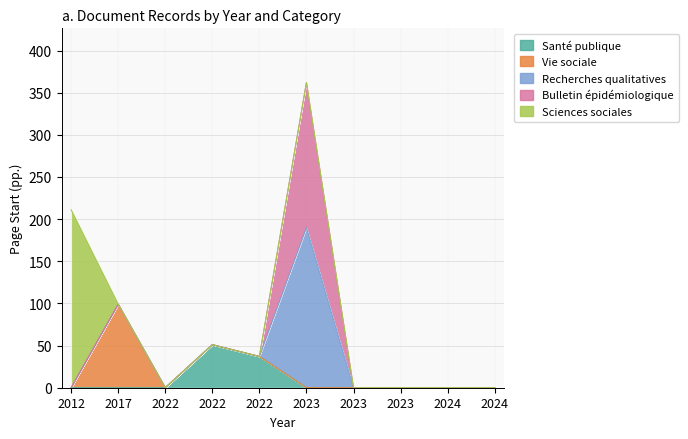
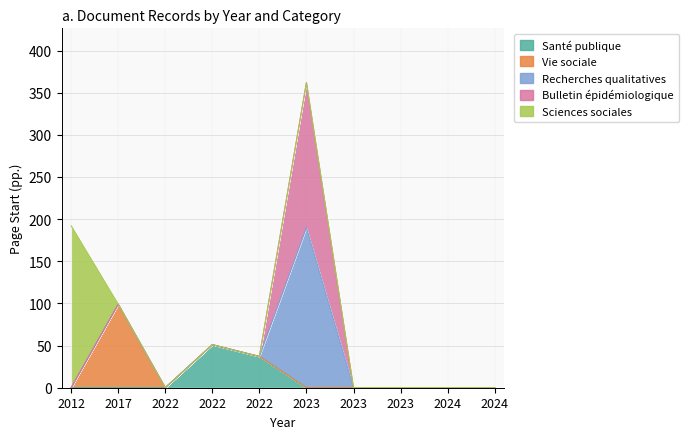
  {
    "Santé publique": {
      "2017": 0
    },
    "Sciences sociales": {
-     "2012": 210
+     "2012": 190
    }
  }
